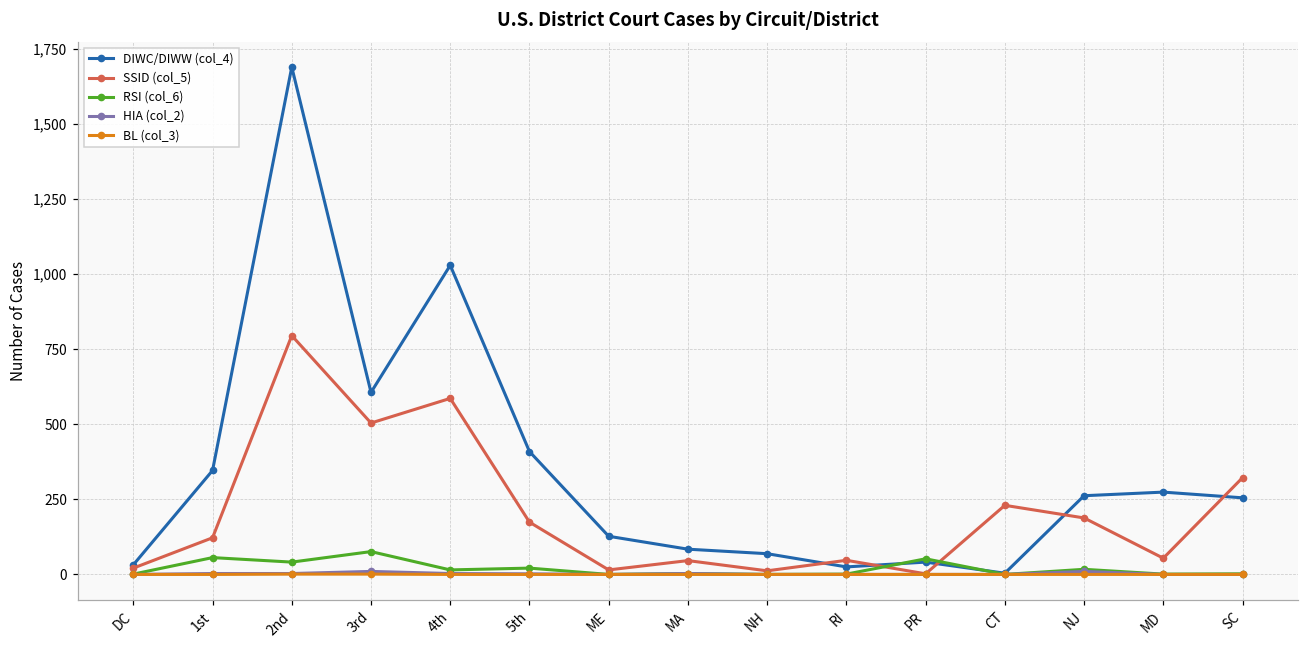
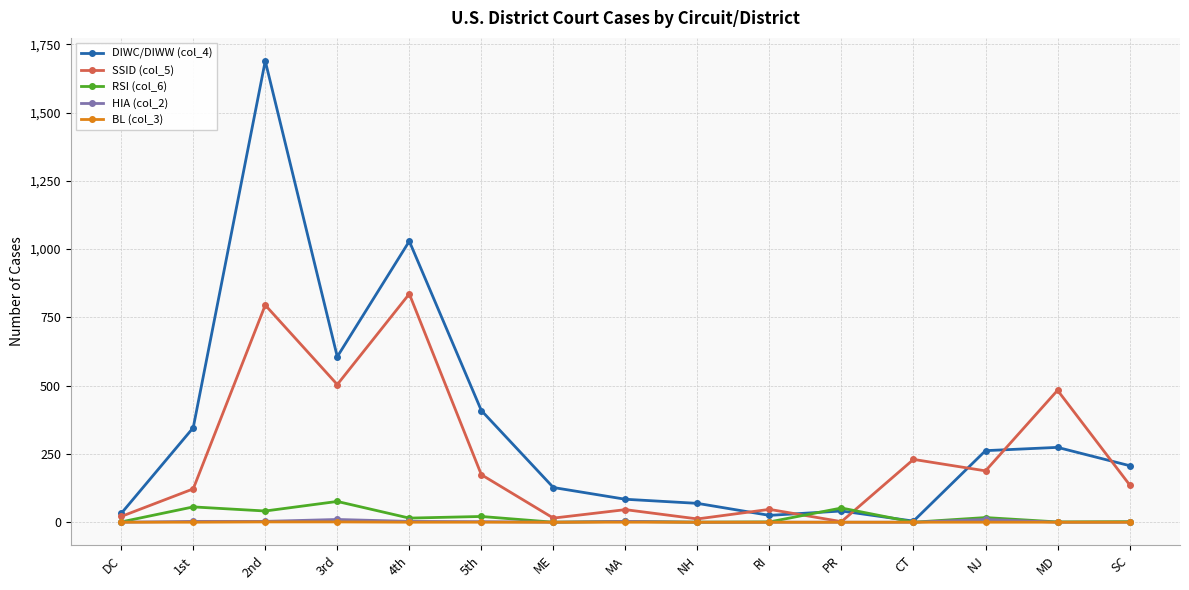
  {
    "DIWC/DIWW (col_4)": {
      "DC": "30",
      "1st": "350",
      "2nd": "1,690",
      "3rd": "610",
      "4th": "1,030",
      "5th": "410",
      "ME": "130",
      "MA": "80",
      "NH": "70",
      "RI": "30",
      "PR": "40",
      "NJ": "260",
      "MD": "270",
-     "SC": "260"
+     "SC": "210"
    },
    "SSID (col_5)": {
      "DC": "20",
      "1st": "120",
      "2nd": "800",
      "3rd": "500",
-     "4th": "590",
+     "4th": "840",
      "5th": "170",
      "ME": "20",
      "MA": "50",
      "NH": "10",
      "RI": "50",
      "CT": "230",
      "NJ": "190",
-     "MD": "50",
-     "SC": "320"
+     "MD": "480",
+     "SC": "140"
    },
    "RSI (col_6)": {
      "1st": "60",
      "2nd": "40",
      "3rd": "80",
      "4th": "20",
      "5th": "20",
      "PR": "50"
    },
    "BL (col_3)": {
      "NJ": "0"
    }
  }
